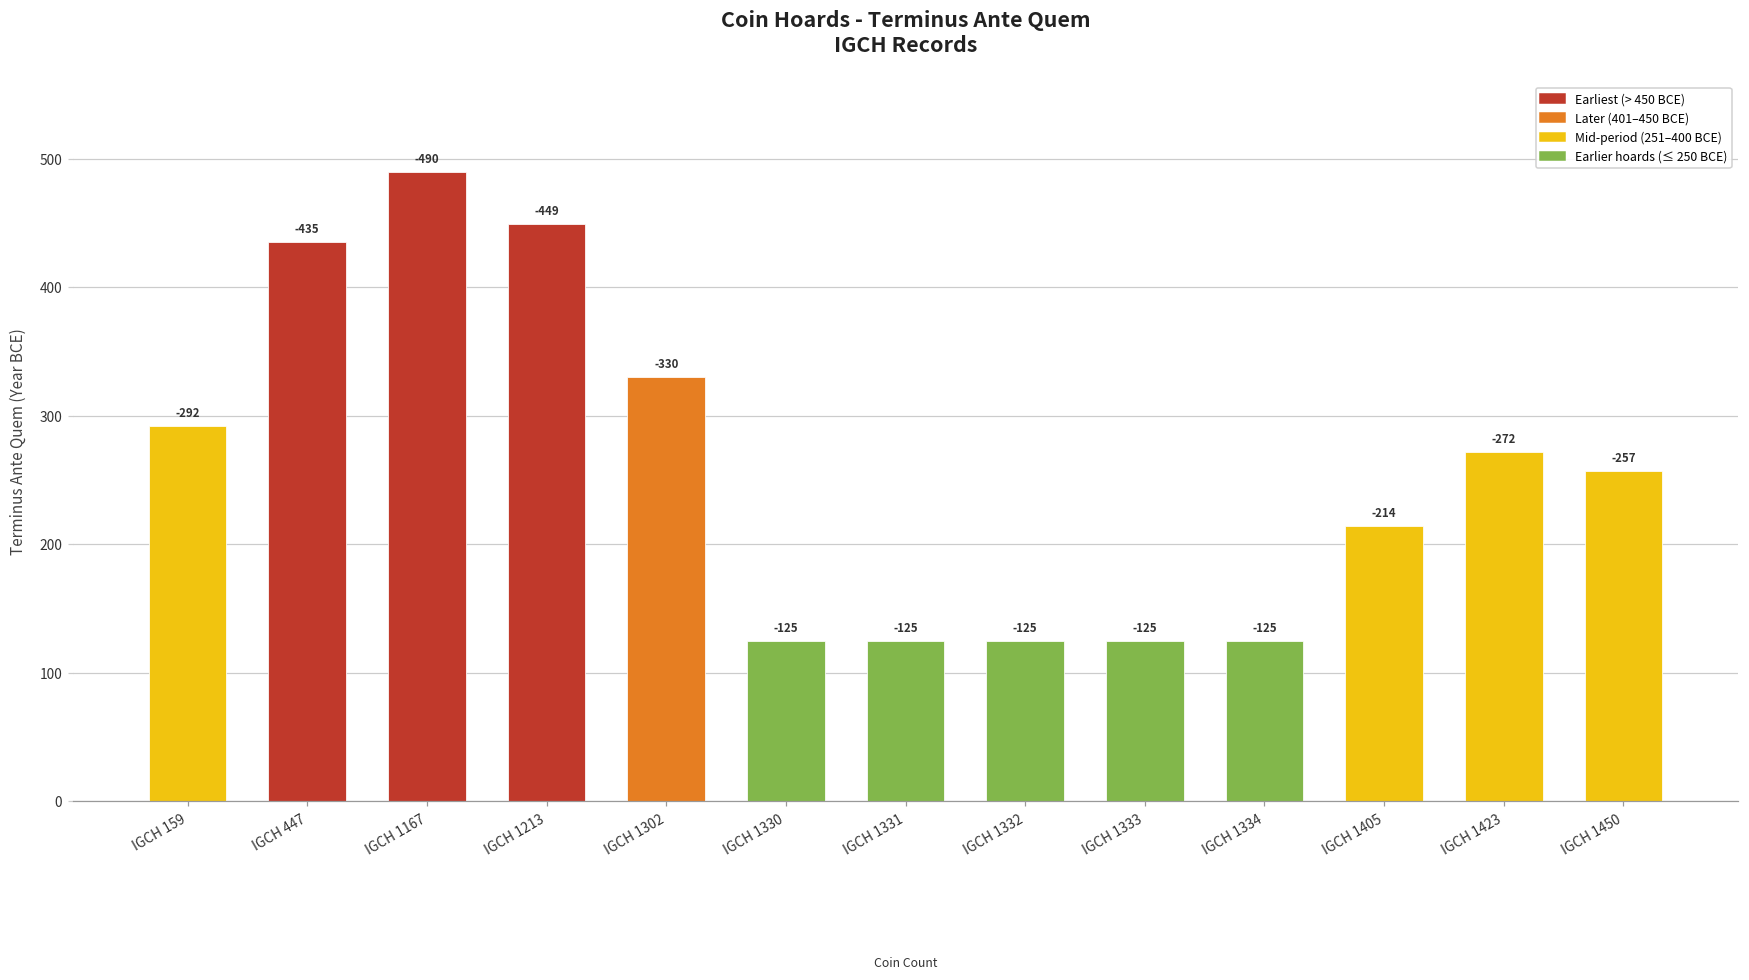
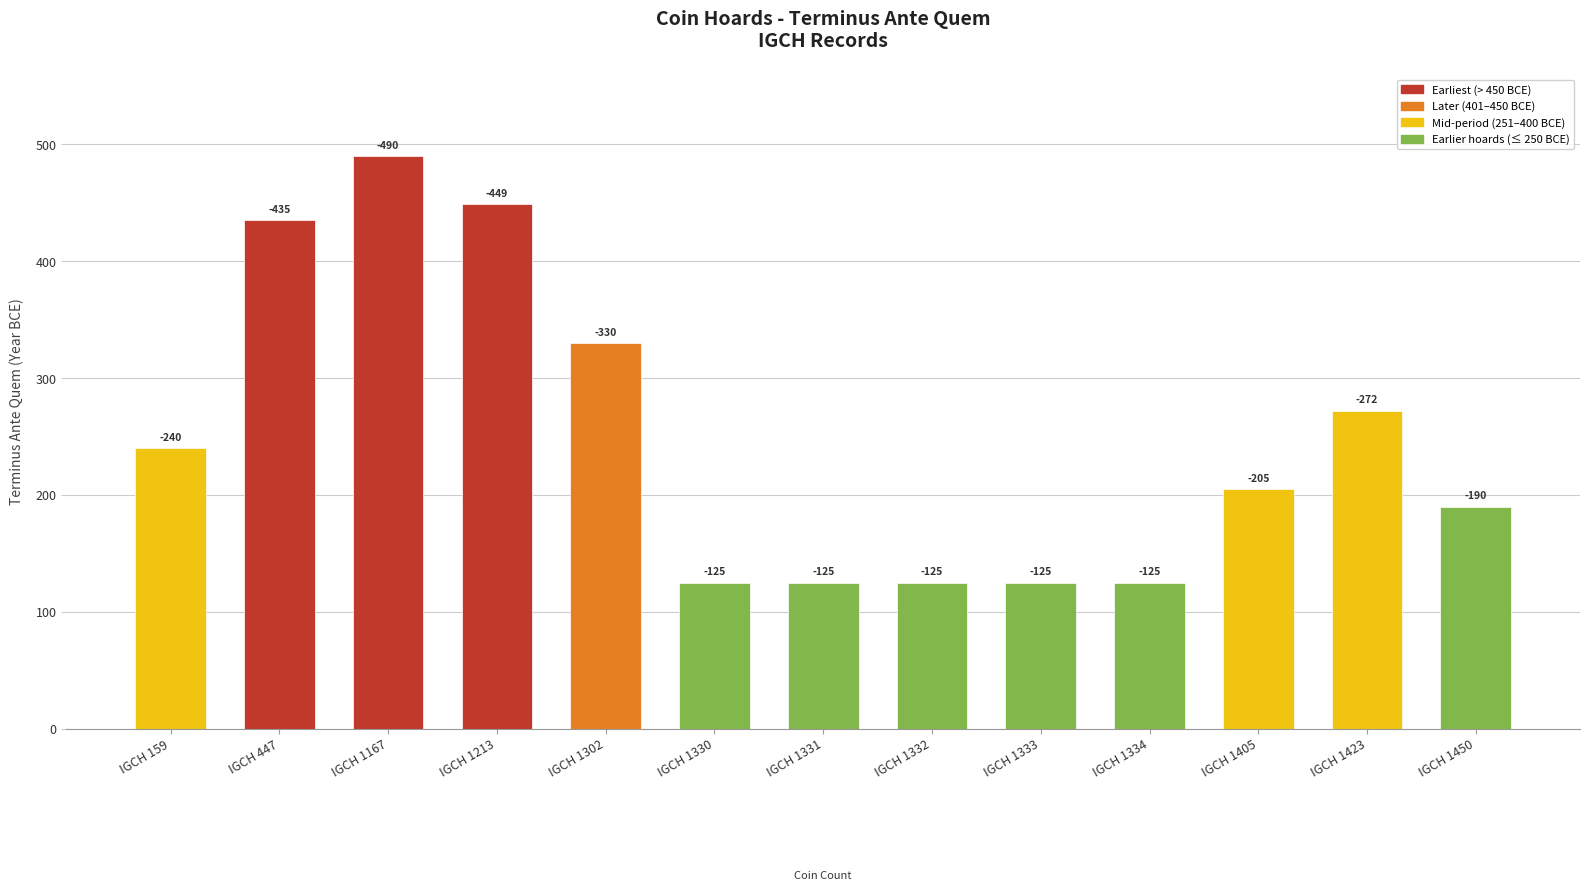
  {
-   "IGCH 159": -292,
-   "IGCH 1405": -214,
-   "IGCH 1450": -257
+   "IGCH 159": -240,
+   "IGCH 1405": -205,
+   "IGCH 1450": -190
  }
